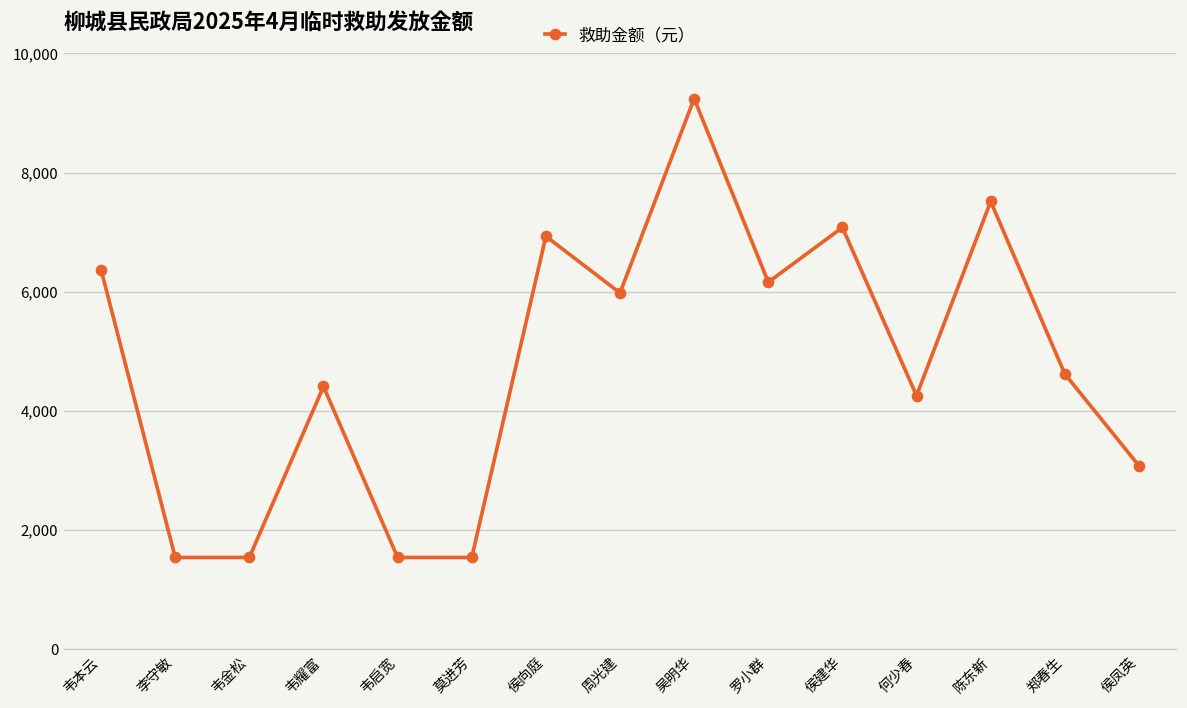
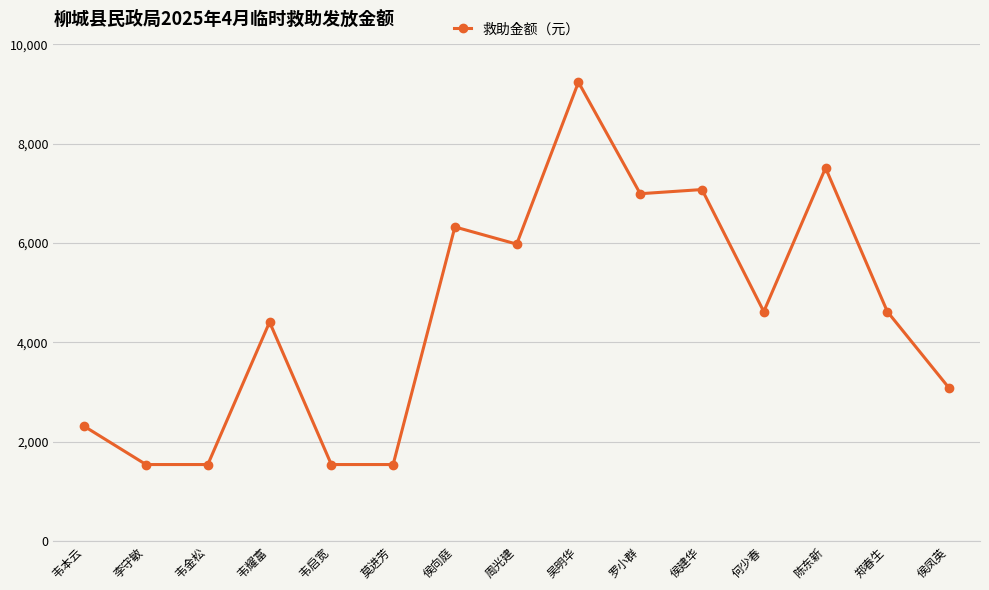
  {
-   "韦本云": "6,400",
+   "韦本云": "2,300",
    "李守敏": "1,500",
    "韦金松": "1,500",
    "韦耀富": "4,400",
    "韦启宽": "1,500",
    "莫进芳": "1,500",
-   "侯向庭": "6,900",
+   "侯向庭": "6,300",
    "周光建": "6,000",
    "吴明华": "9,200",
-   "罗小群": "6,200",
+   "罗小群": "7,000",
    "侯建华": "7,100",
-   "何少春": "4,300",
+   "何少春": "4,600",
    "陈东新": "7,500",
    "郑春生": "4,600",
    "侯凤英": "3,100"
  }
